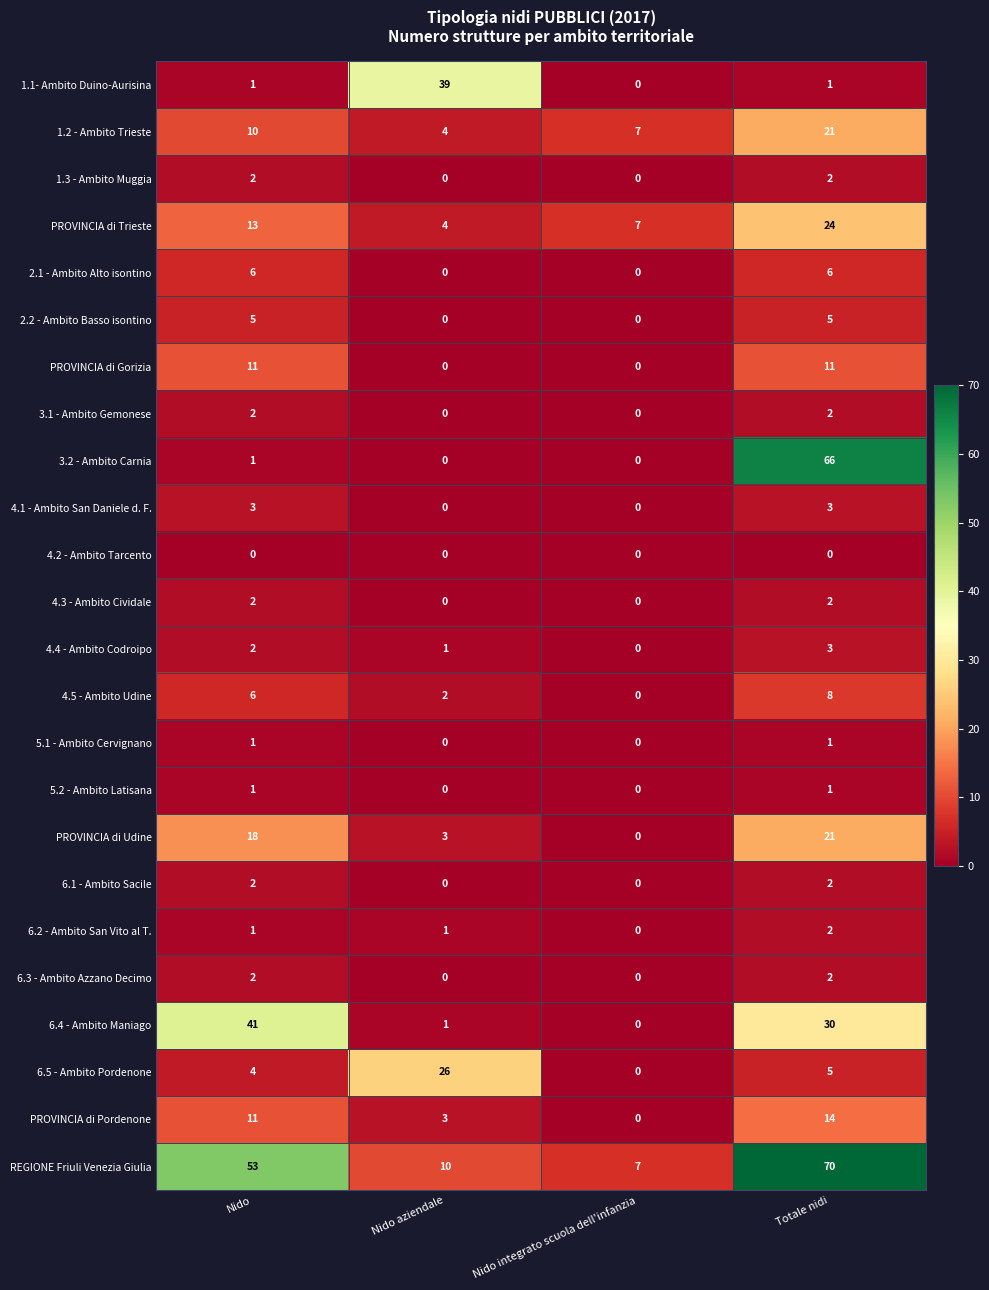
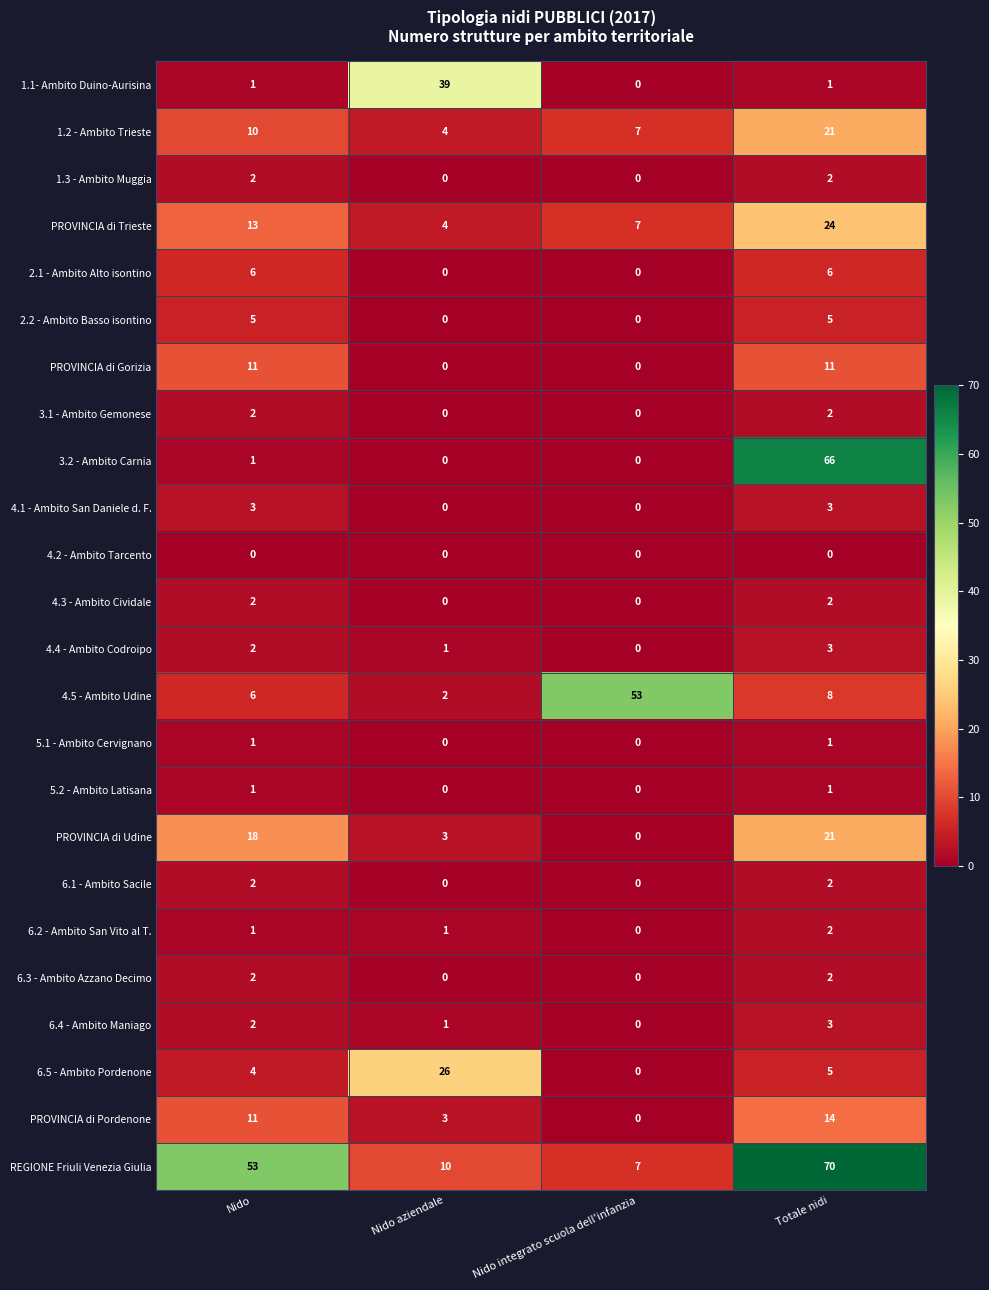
  {
    "1.1- Ambito Duino-Aurisina": {
      "Nido": 1,
      "Nido aziendale": 39,
      "Nido integrato scuola dell'infanzia": 0,
      "Totale nidi": 1
    },
    "1.2 - Ambito Trieste": {
      "Nido": 10,
      "Nido aziendale": 4,
      "Nido integrato scuola dell'infanzia": 7,
      "Totale nidi": 21
    },
    "1.3 - Ambito Muggia": {
      "Nido": 2,
      "Nido aziendale": 0,
      "Nido integrato scuola dell'infanzia": 0,
      "Totale nidi": 2
    },
    "PROVINCIA di Trieste": {
      "Nido": 13,
      "Nido aziendale": 4,
      "Nido integrato scuola dell'infanzia": 7,
      "Totale nidi": 24
    },
    "2.1 - Ambito Alto isontino": {
      "Nido": 6,
      "Nido aziendale": 0,
      "Nido integrato scuola dell'infanzia": 0,
      "Totale nidi": 6
    },
    "2.2 - Ambito Basso isontino": {
      "Nido": 5,
      "Nido aziendale": 0,
      "Nido integrato scuola dell'infanzia": 0,
      "Totale nidi": 5
    },
    "PROVINCIA di Gorizia": {
      "Nido": 11,
      "Nido aziendale": 0,
      "Nido integrato scuola dell'infanzia": 0,
      "Totale nidi": 11
    },
    "3.1 - Ambito Gemonese": {
      "Nido": 2,
      "Nido aziendale": 0,
      "Nido integrato scuola dell'infanzia": 0,
      "Totale nidi": 2
    },
    "3.2 - Ambito Carnia": {
      "Nido": 1,
      "Nido aziendale": 0,
      "Nido integrato scuola dell'infanzia": 0,
      "Totale nidi": 66
    },
    "4.1 - Ambito San Daniele d. F.": {
      "Nido": 3,
      "Nido aziendale": 0,
      "Nido integrato scuola dell'infanzia": 0,
      "Totale nidi": 3
    },
    "4.2 - Ambito Tarcento": {
      "Nido": 0,
      "Nido aziendale": 0,
      "Nido integrato scuola dell'infanzia": 0,
      "Totale nidi": 0
    },
    "4.3 - Ambito Cividale": {
      "Nido": 2,
      "Nido aziendale": 0,
      "Nido integrato scuola dell'infanzia": 0,
      "Totale nidi": 2
    },
    "4.4 - Ambito Codroipo": {
      "Nido": 2,
      "Nido aziendale": 1,
      "Nido integrato scuola dell'infanzia": 0,
      "Totale nidi": 3
    },
    "4.5 - Ambito Udine": {
      "Nido": 6,
      "Nido aziendale": 2,
-     "Nido integrato scuola dell'infanzia": 0,
+     "Nido integrato scuola dell'infanzia": 53,
      "Totale nidi": 8
    },
    "5.1 - Ambito Cervignano": {
      "Nido": 1,
      "Nido aziendale": 0,
      "Nido integrato scuola dell'infanzia": 0,
      "Totale nidi": 1
    },
    "5.2 - Ambito Latisana": {
      "Nido": 1,
      "Nido aziendale": 0,
      "Nido integrato scuola dell'infanzia": 0,
      "Totale nidi": 1
    },
    "PROVINCIA di Udine": {
      "Nido": 18,
      "Nido aziendale": 3,
      "Nido integrato scuola dell'infanzia": 0,
      "Totale nidi": 21
    },
    "6.1 - Ambito Sacile": {
      "Nido": 2,
      "Nido aziendale": 0,
      "Nido integrato scuola dell'infanzia": 0,
      "Totale nidi": 2
    },
    "6.2 - Ambito San Vito al T.": {
      "Nido": 1,
      "Nido aziendale": 1,
      "Nido integrato scuola dell'infanzia": 0,
      "Totale nidi": 2
    },
    "6.3 - Ambito Azzano Decimo": {
      "Nido": 2,
      "Nido aziendale": 0,
      "Nido integrato scuola dell'infanzia": 0,
      "Totale nidi": 2
    },
    "6.4 - Ambito Maniago": {
-     "Nido": 41,
+     "Nido": 2,
      "Nido aziendale": 1,
      "Nido integrato scuola dell'infanzia": 0,
-     "Totale nidi": 30
+     "Totale nidi": 3
    },
    "6.5 - Ambito Pordenone": {
      "Nido": 4,
      "Nido aziendale": 26,
      "Nido integrato scuola dell'infanzia": 0,
      "Totale nidi": 5
    },
    "PROVINCIA di Pordenone": {
      "Nido": 11,
      "Nido aziendale": 3,
      "Nido integrato scuola dell'infanzia": 0,
      "Totale nidi": 14
    },
    "REGIONE Friuli Venezia Giulia": {
      "Nido": 53,
      "Nido aziendale": 10,
      "Nido integrato scuola dell'infanzia": 7,
      "Totale nidi": 70
    }
  }
